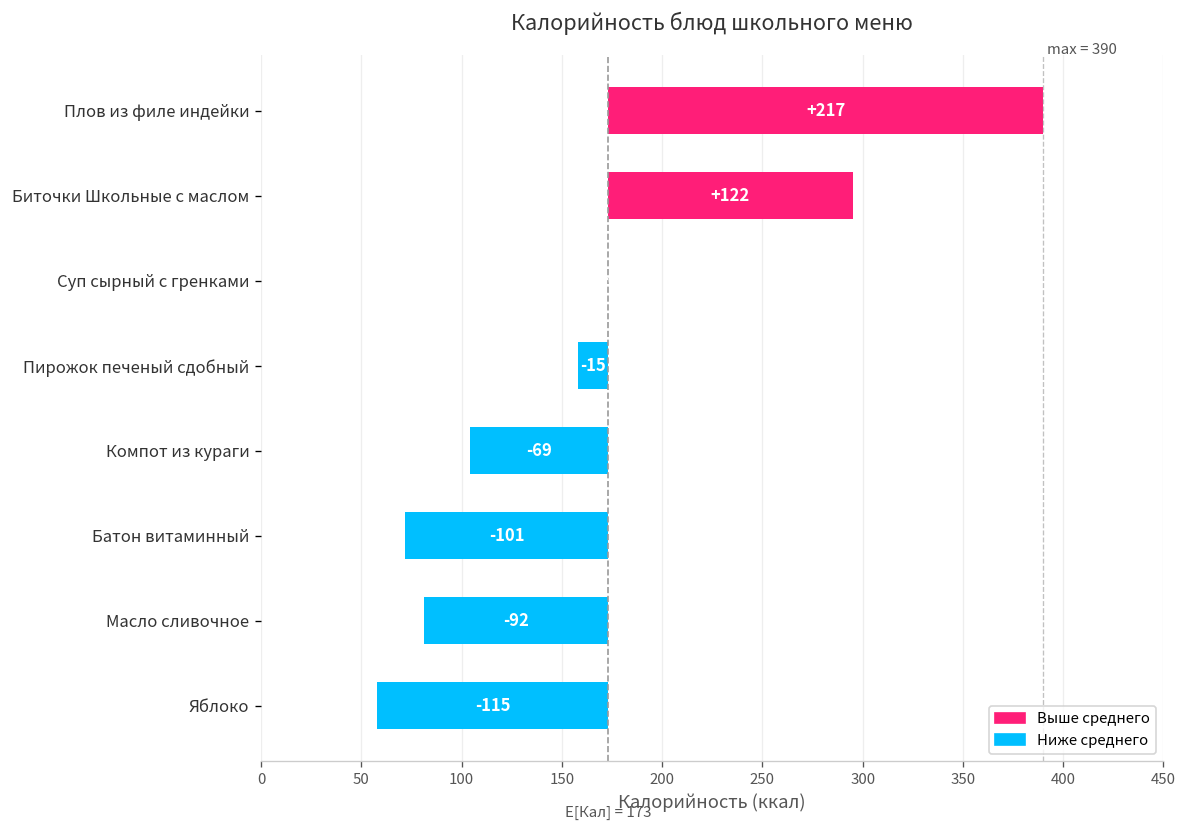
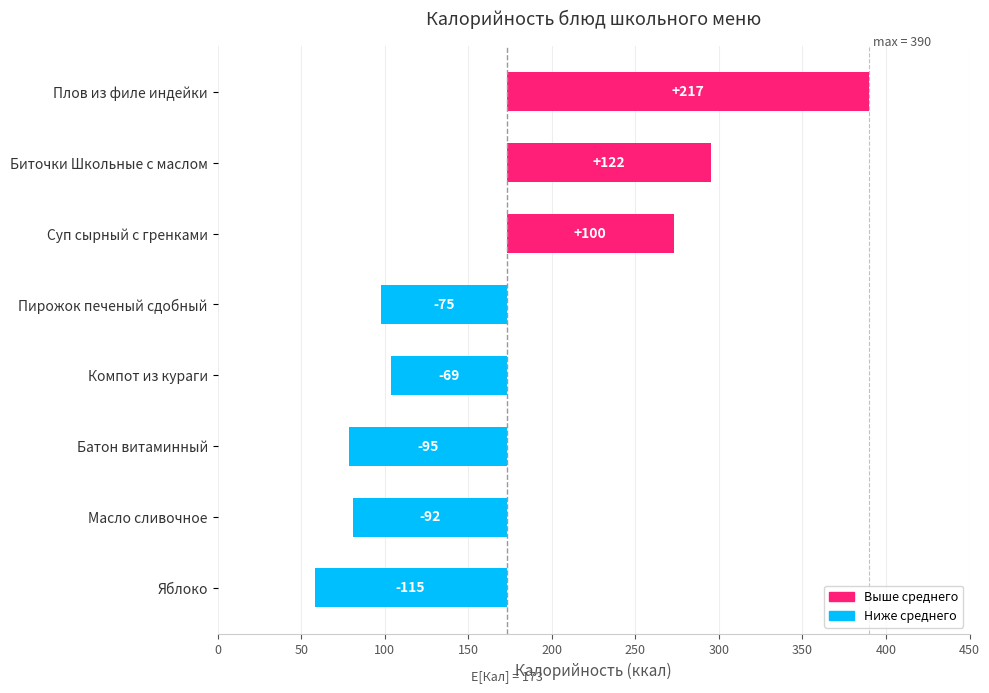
  {
    "Плов из филе индейки": "+217",
    "Биточки Школьные с маслом": "+122",
-   "Суп сырный с гренками": "173",
-   "Пирожок печеный сдобный": "-15",
+   "Суп сырный с гренками": "273",
+   "Пирожок печеный сдобный": "-75",
    "Компот из кураги": "-69",
-   "Батон витаминный": "-101",
+   "Батон витаминный": "-95",
    "Масло сливочное": "-92",
    "Яблоко": "-115"
  }
